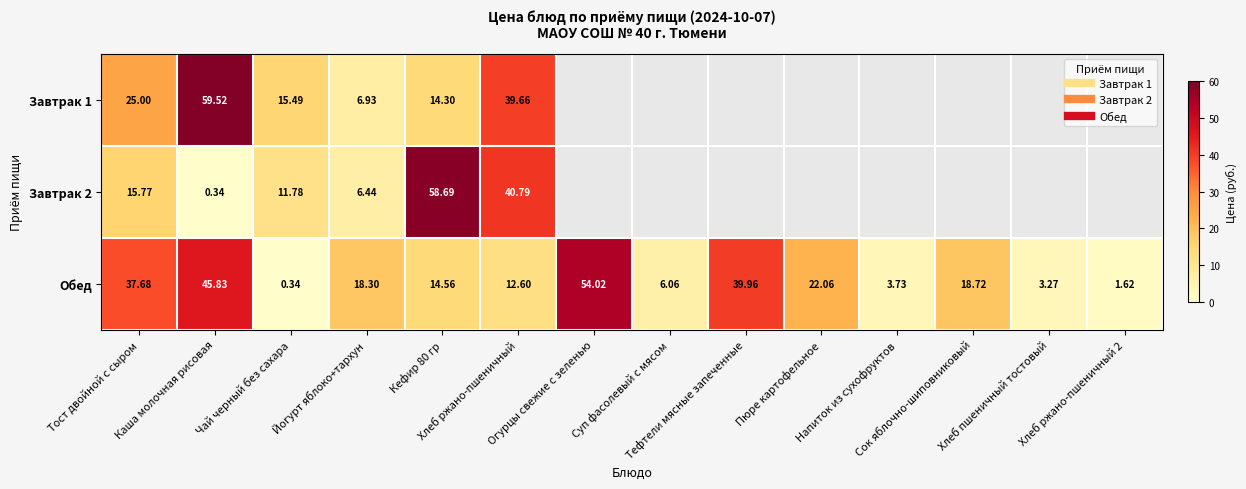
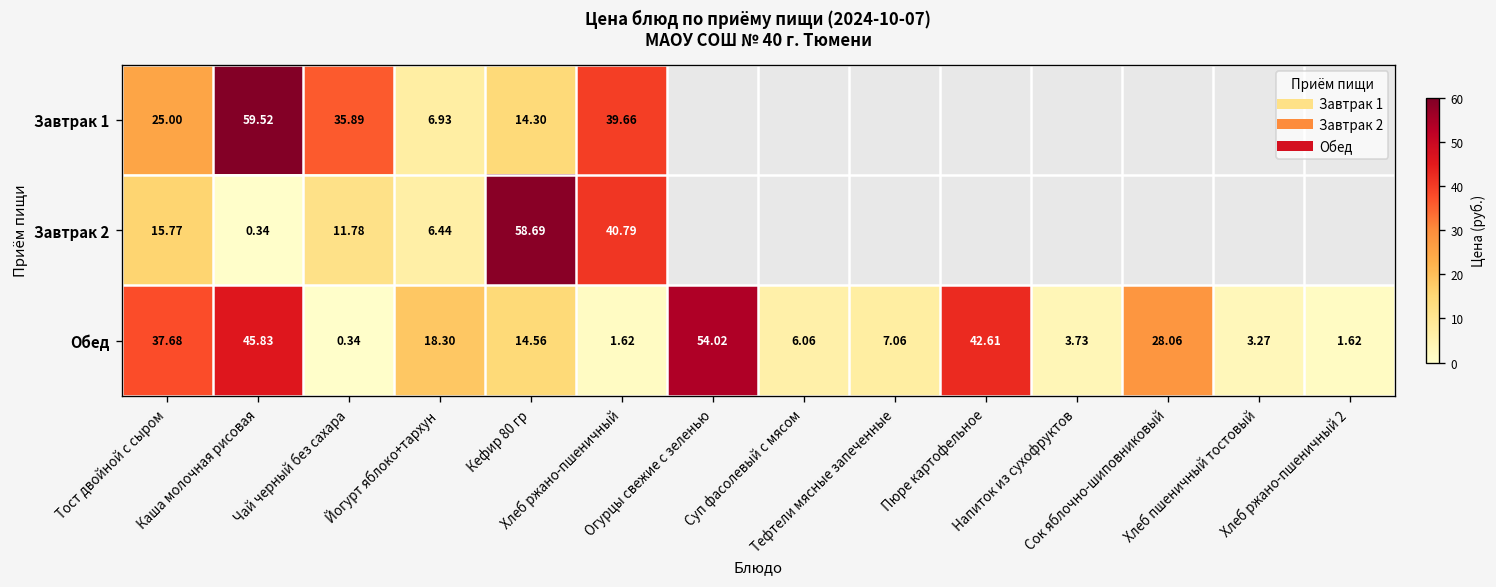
  {
    "Завтрак 1": {
      "Тост двойной с сыром": 25.00,
      "Каша молочная рисовая": 59.52,
-     "Чай черный без сахара": 15.49,
+     "Чай черный без сахара": 35.89,
      "Йогурт яблоко+тархун": 6.93,
      "Кефир 80 гр": 14.30,
      "Хлеб ржано-пшеничный": 39.66
    },
    "Завтрак 2": {
      "Тост двойной с сыром": 15.77,
      "Каша молочная рисовая": 0.34,
      "Чай черный без сахара": 11.78,
      "Йогурт яблоко+тархун": 6.44,
      "Кефир 80 гр": 58.69,
      "Хлеб ржано-пшеничный": 40.79
    },
    "Обед": {
      "Тост двойной с сыром": 37.68,
      "Каша молочная рисовая": 45.83,
      "Чай черный без сахара": 0.34,
      "Йогурт яблоко+тархун": 18.30,
      "Кефир 80 гр": 14.56,
-     "Хлеб ржано-пшеничный": 12.60,
+     "Хлеб ржано-пшеничный": 1.62,
      "Огурцы свежие с зеленью": 54.02,
      "Суп фасолевый с мясом": 6.06,
-     "Тефтели мясные запеченные": 39.96,
-     "Пюре картофельное": 22.06,
+     "Тефтели мясные запеченные": 7.06,
+     "Пюре картофельное": 42.61,
      "Напиток из сухофруктов": 3.73,
-     "Сок яблочно-шиповниковый": 18.72,
+     "Сок яблочно-шиповниковый": 28.06,
      "Хлеб пшеничный тостовый": 3.27,
      "Хлеб ржано-пшеничный 2": 1.62
    }
  }
